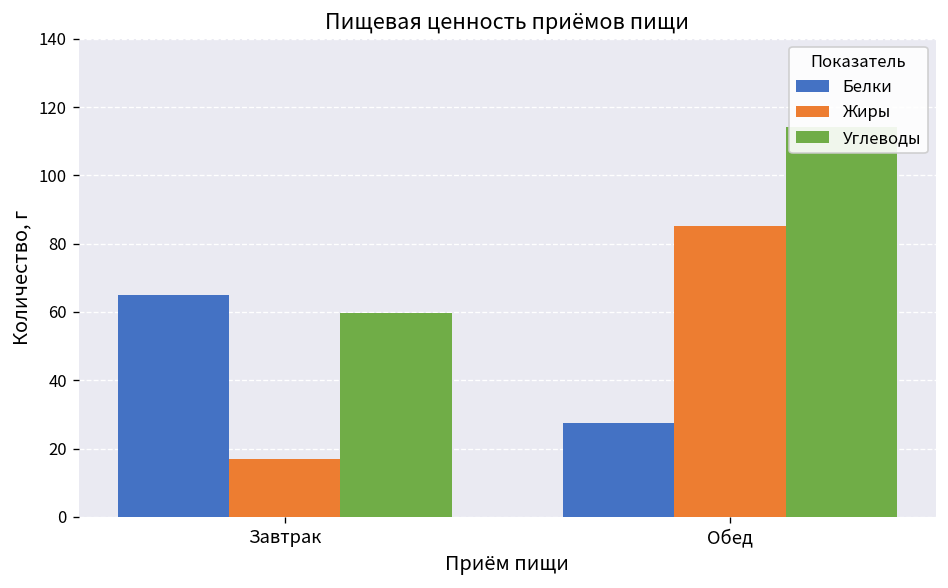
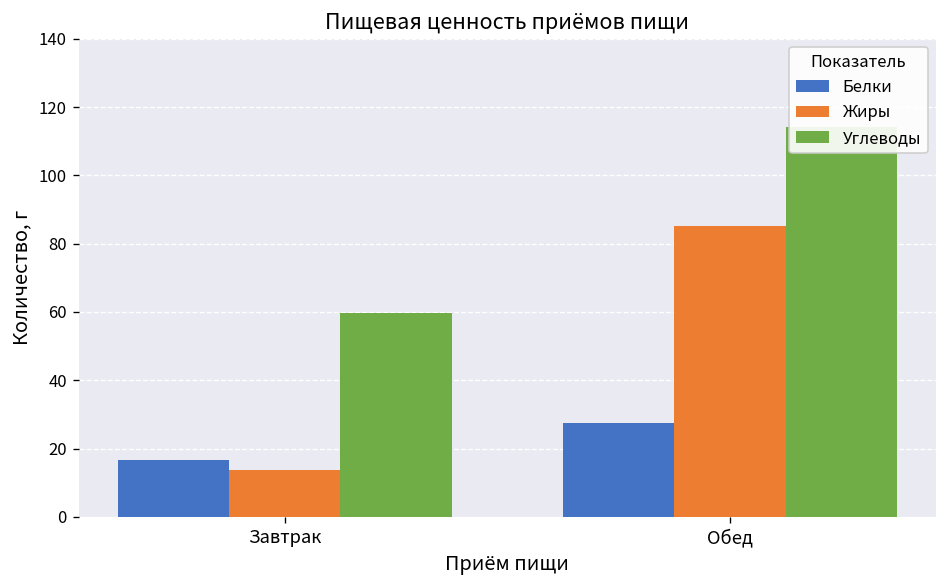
  {
    "Белки": {
-     "Завтрак": 65,
+     "Завтрак": 17,
      "Обед": 27
    },
    "Жиры": {
-     "Завтрак": 17,
+     "Завтрак": 14,
      "Обед": 85
    },
    "Углеводы": {
      "Завтрак": 60
    }
  }
